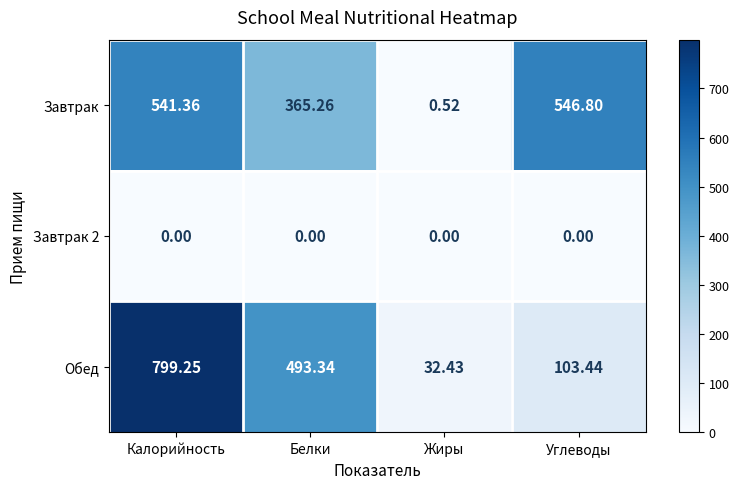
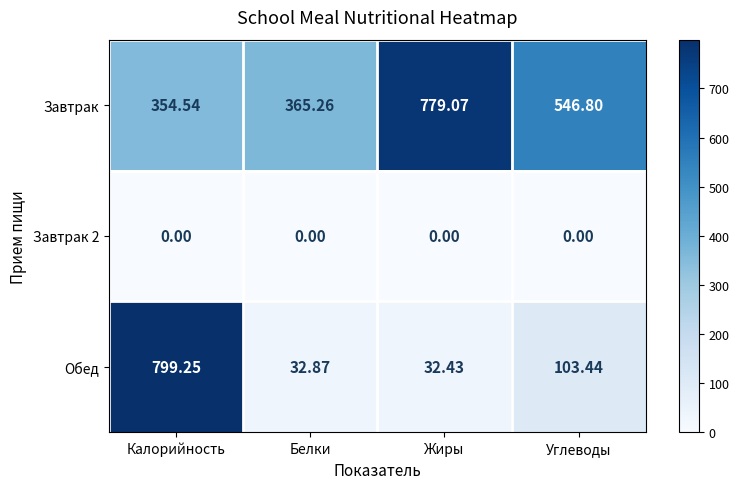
  {
    "Завтрак": {
-     "Калорийность": 541.36,
+     "Калорийность": 354.54,
      "Белки": 365.26,
-     "Жиры": 0.52,
+     "Жиры": 779.07,
      "Углеводы": 546.80
    },
    "Завтрак 2": {
      "Калорийность": 0.00,
      "Белки": 0.00,
      "Жиры": 0.00,
      "Углеводы": 0.00
    },
    "Обед": {
      "Калорийность": 799.25,
-     "Белки": 493.34,
+     "Белки": 32.87,
      "Жиры": 32.43,
      "Углеводы": 103.44
    }
  }
